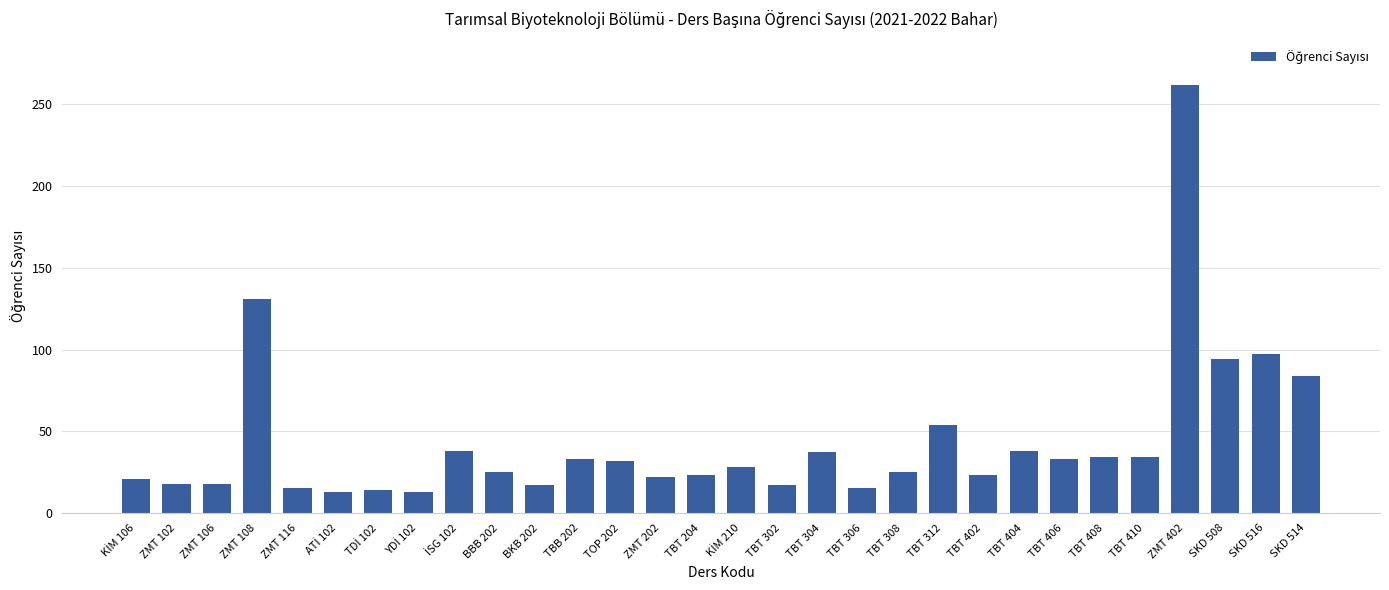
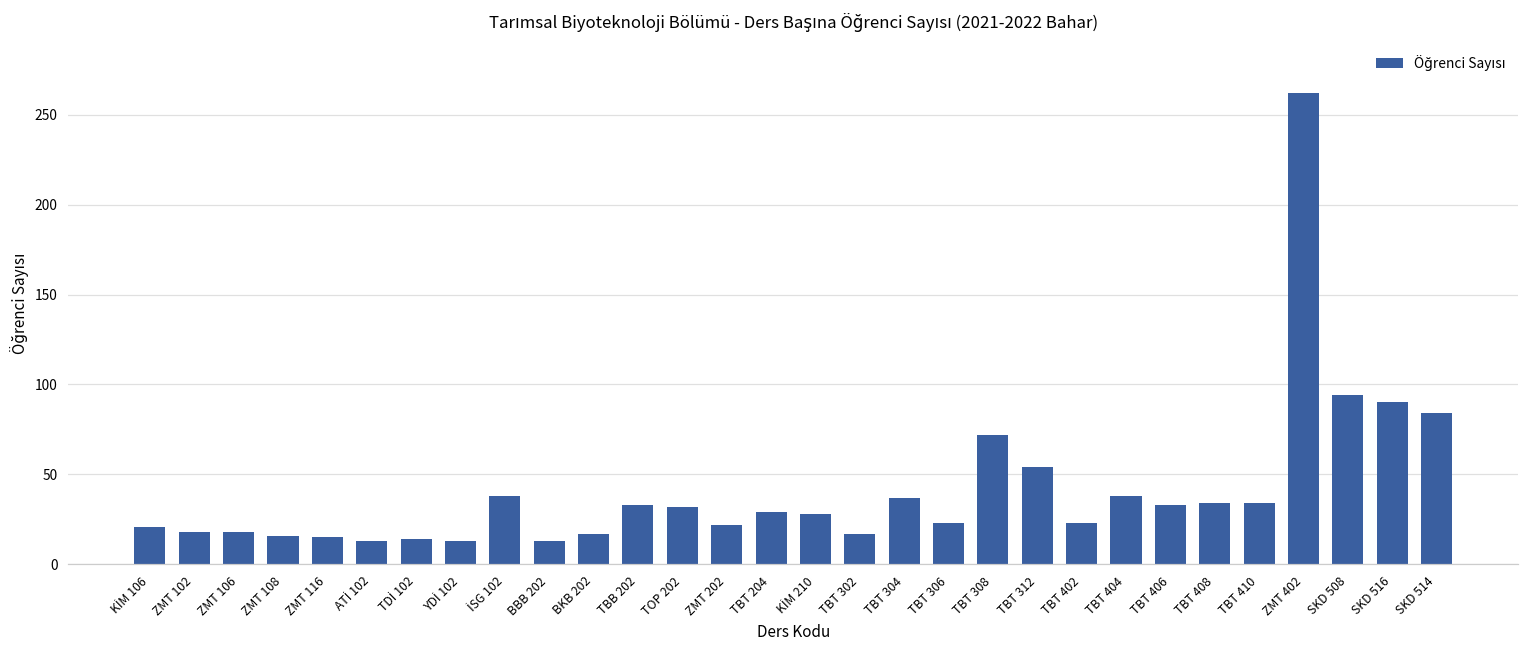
  {
    "KİM 106": 21,
    "ZMT 102": 18,
    "ZMT 106": 18,
-   "ZMT 108": 131,
+   "ZMT 108": 16,
    "ZMT 116": 15,
    "ATİ 102": 13,
    "TDİ 102": 14,
    "YDİ 102": 13,
    "İSG 102": 38,
-   "BBB 202": 25,
+   "BBB 202": 13,
    "BKB 202": 17,
    "TBB 202": 33,
    "TOP 202": 32,
    "ZMT 202": 22,
-   "TBT 204": 23,
+   "TBT 204": 29,
    "KİM 210": 28,
    "TBT 302": 17,
    "TBT 304": 37,
-   "TBT 306": 15,
-   "TBT 308": 25,
+   "TBT 306": 23,
+   "TBT 308": 72,
    "TBT 312": 54,
    "TBT 402": 23,
    "TBT 404": 38,
    "TBT 406": 33,
    "TBT 408": 34,
    "TBT 410": 34,
    "ZMT 402": 262,
    "SKD 508": 94,
-   "SKD 516": 97,
+   "SKD 516": 90,
    "SKD 514": 84
  }
